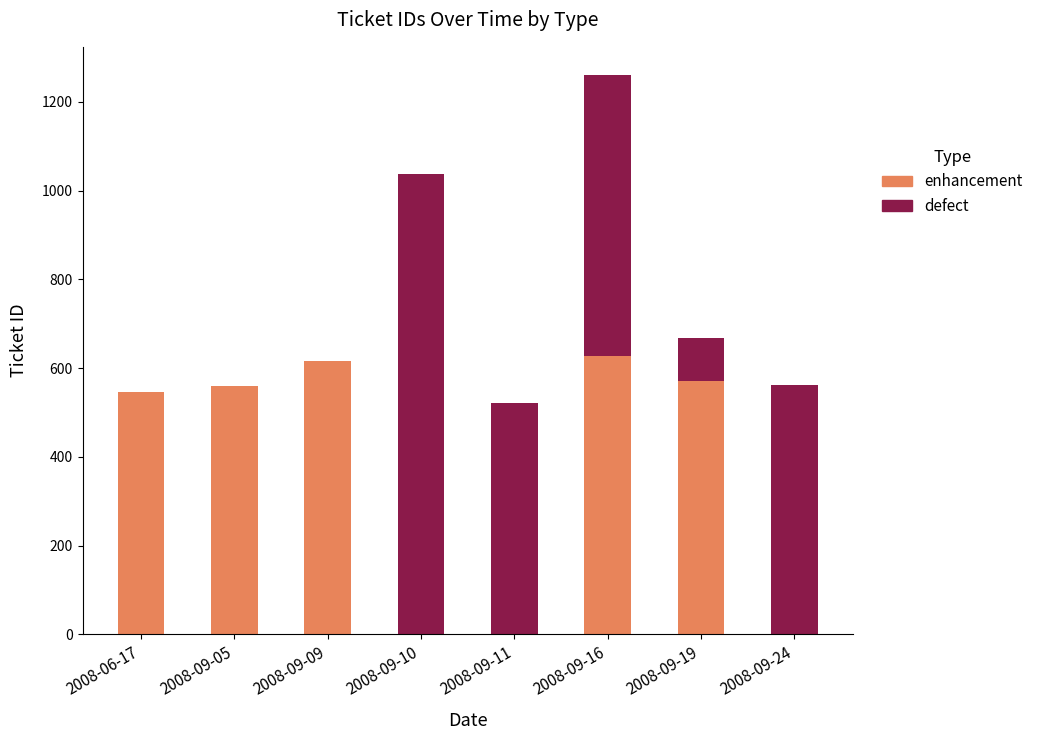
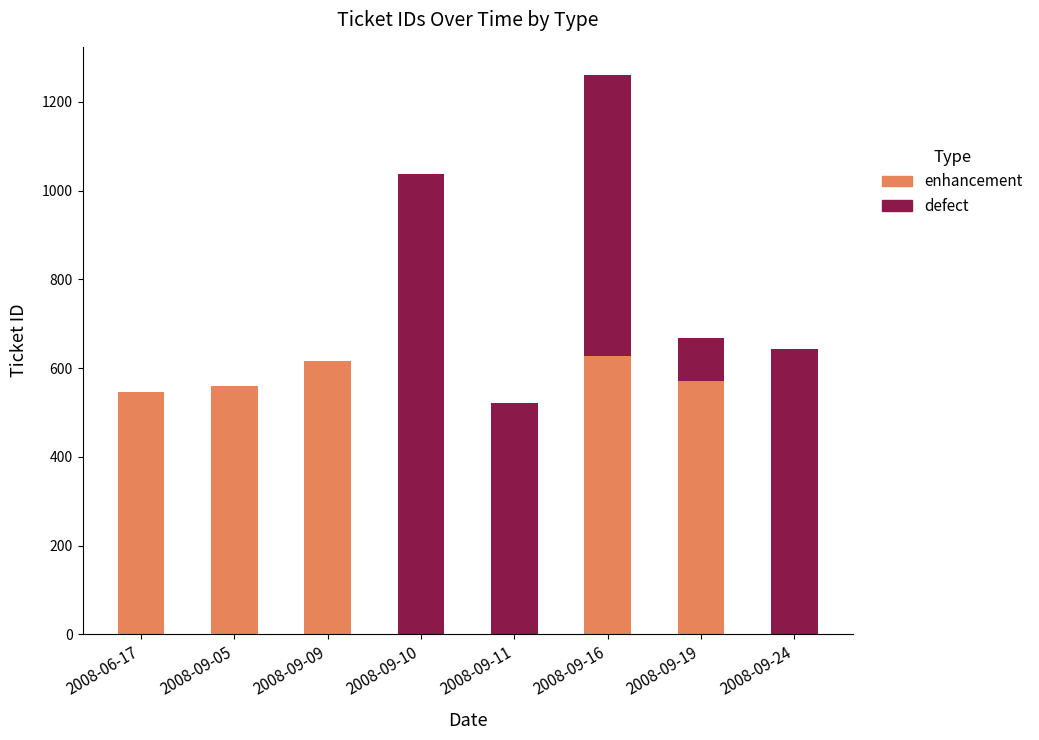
  {
    "enhancement": {
      "2008-06-17": 550,
      "2008-09-05": 560,
      "2008-09-09": 620,
      "2008-09-10": 0,
      "2008-09-11": 0,
      "2008-09-16": 630,
      "2008-09-19": 570,
      "2008-09-24": 0
    },
    "defect": {
      "2008-06-17": 0,
      "2008-09-05": 0,
      "2008-09-09": 0,
      "2008-09-10": 1040,
      "2008-09-11": 520,
      "2008-09-16": 630,
      "2008-09-19": 100,
-     "2008-09-24": 560
+     "2008-09-24": 640
    }
  }
